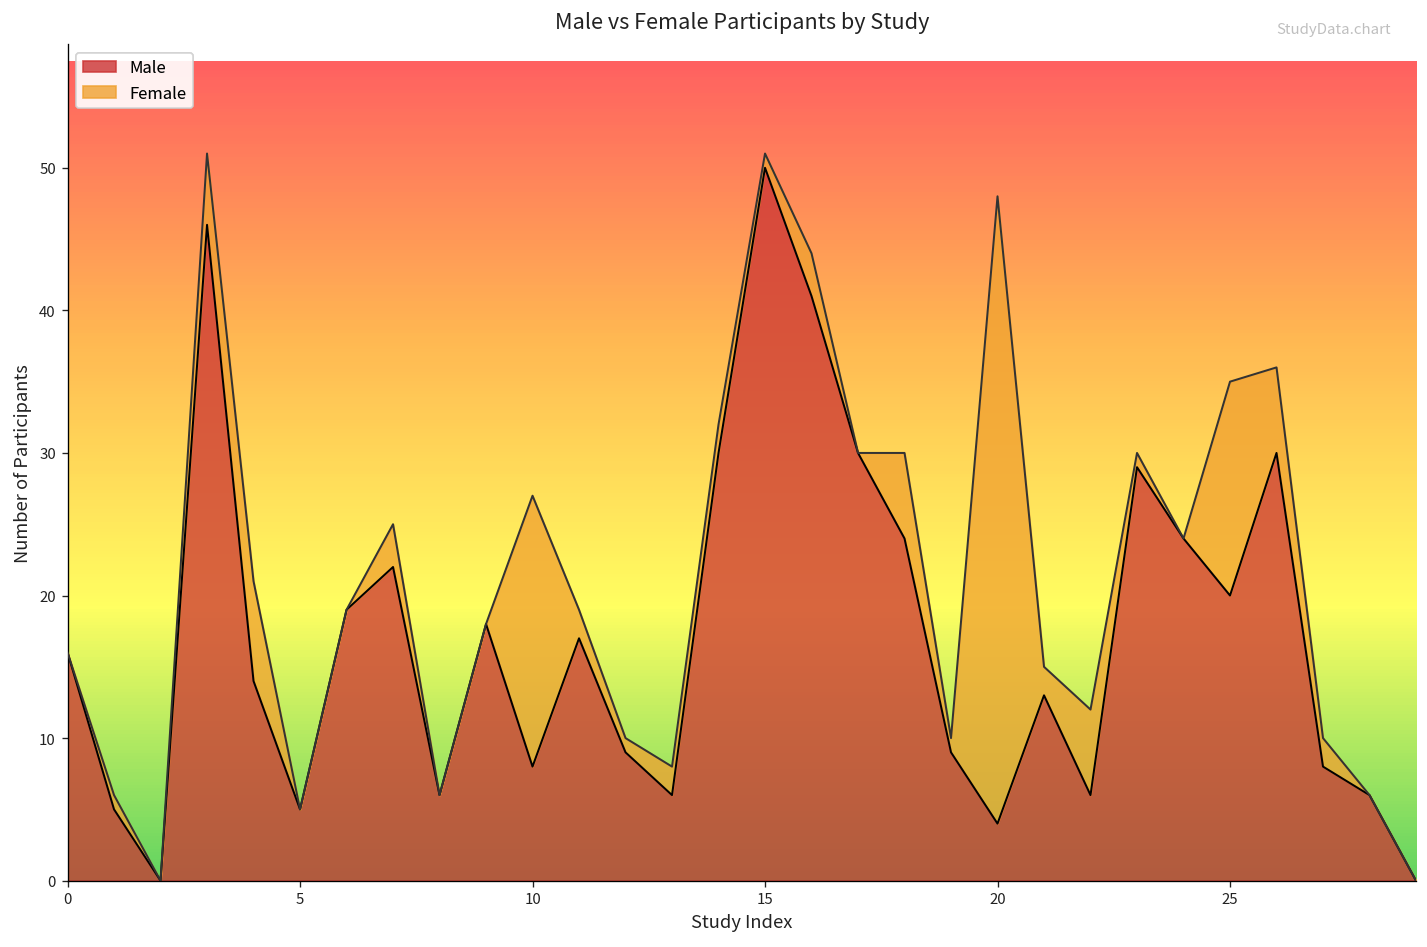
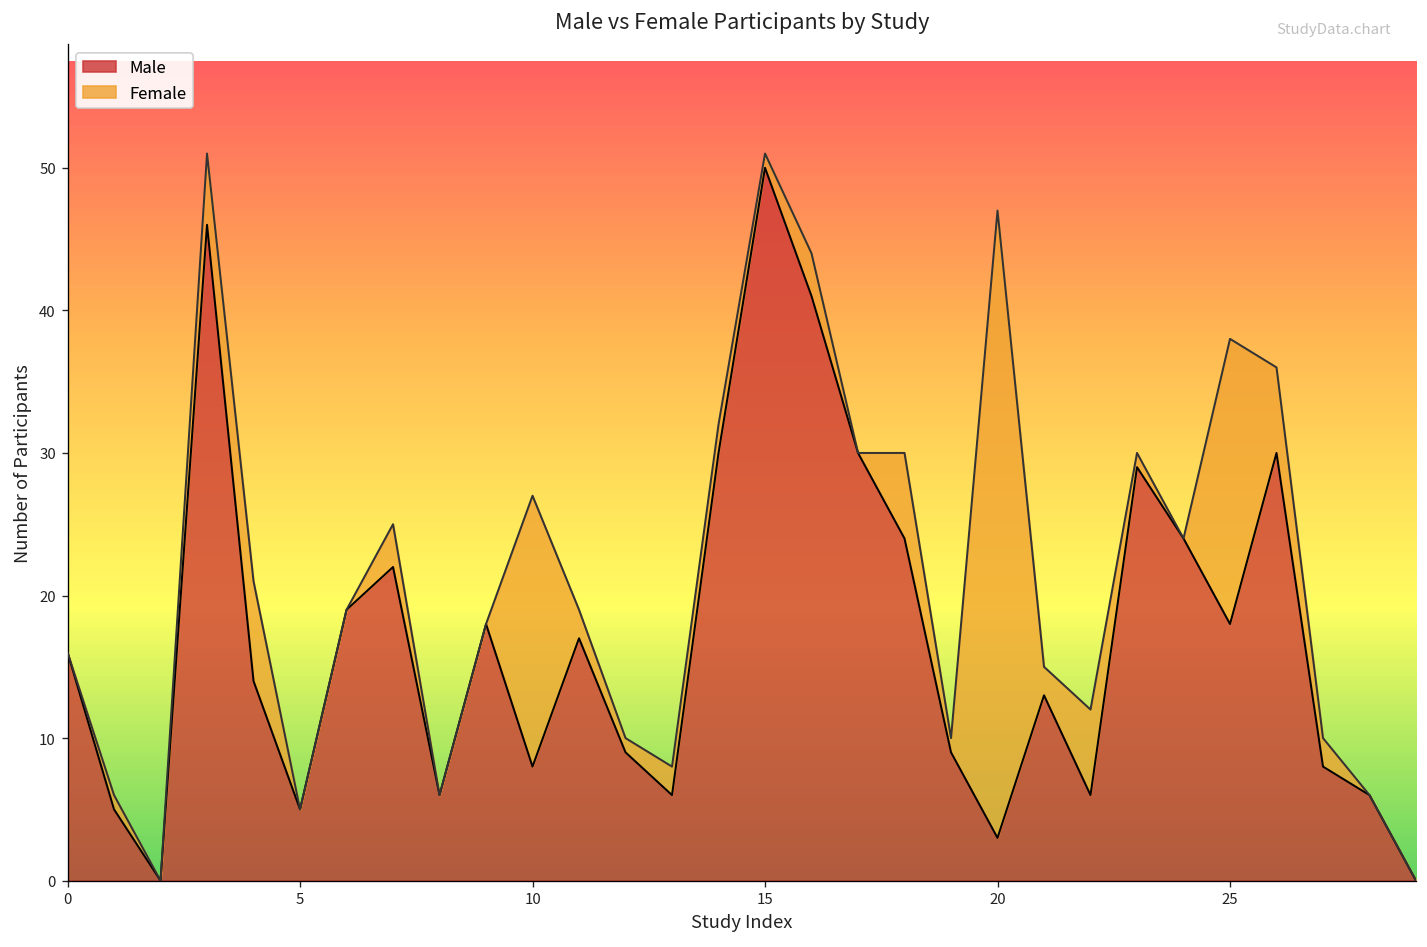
  {
    "Male": {
      "10": 8,
      "15": 50,
-     "20": 4,
-     "25": 20
+     "20": 3,
+     "25": 18
    },
    "Female": {
      "10": 19,
      "15": 1,
      "20": 44,
-     "25": 15
+     "25": 20
    }
  }
